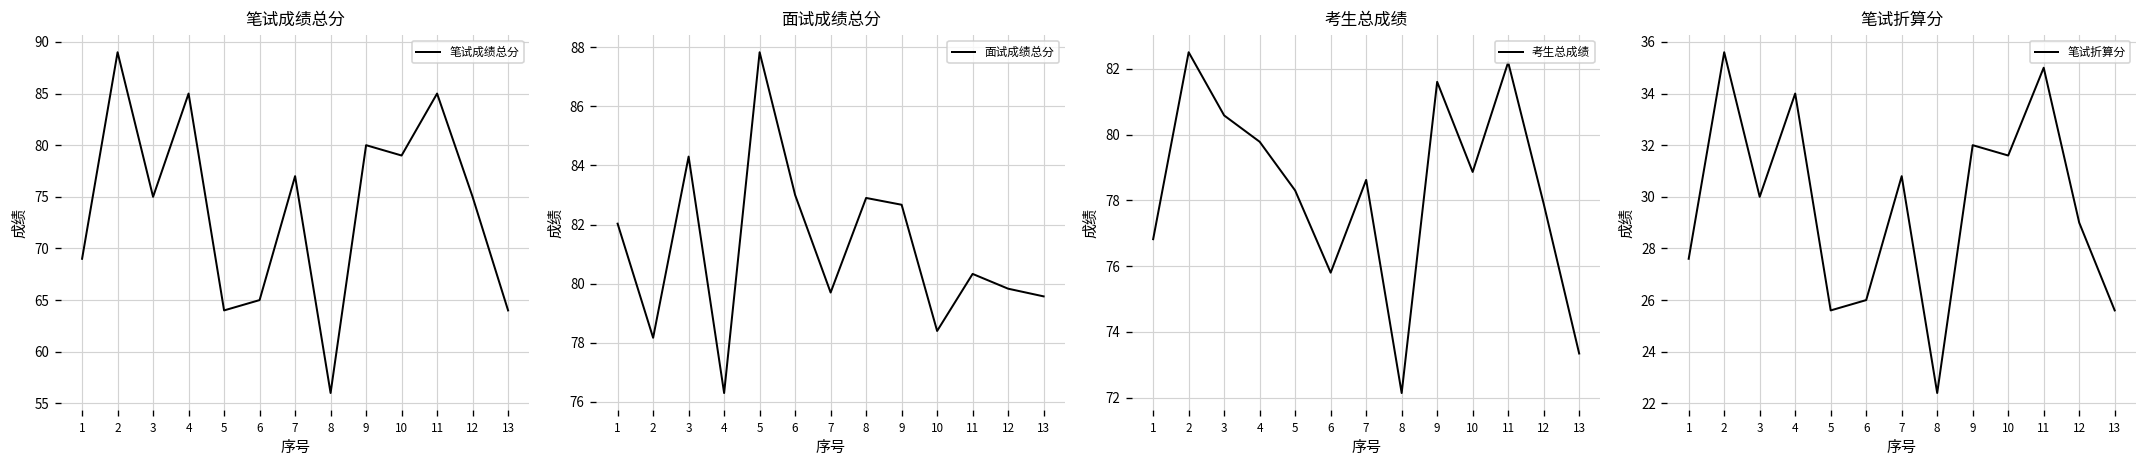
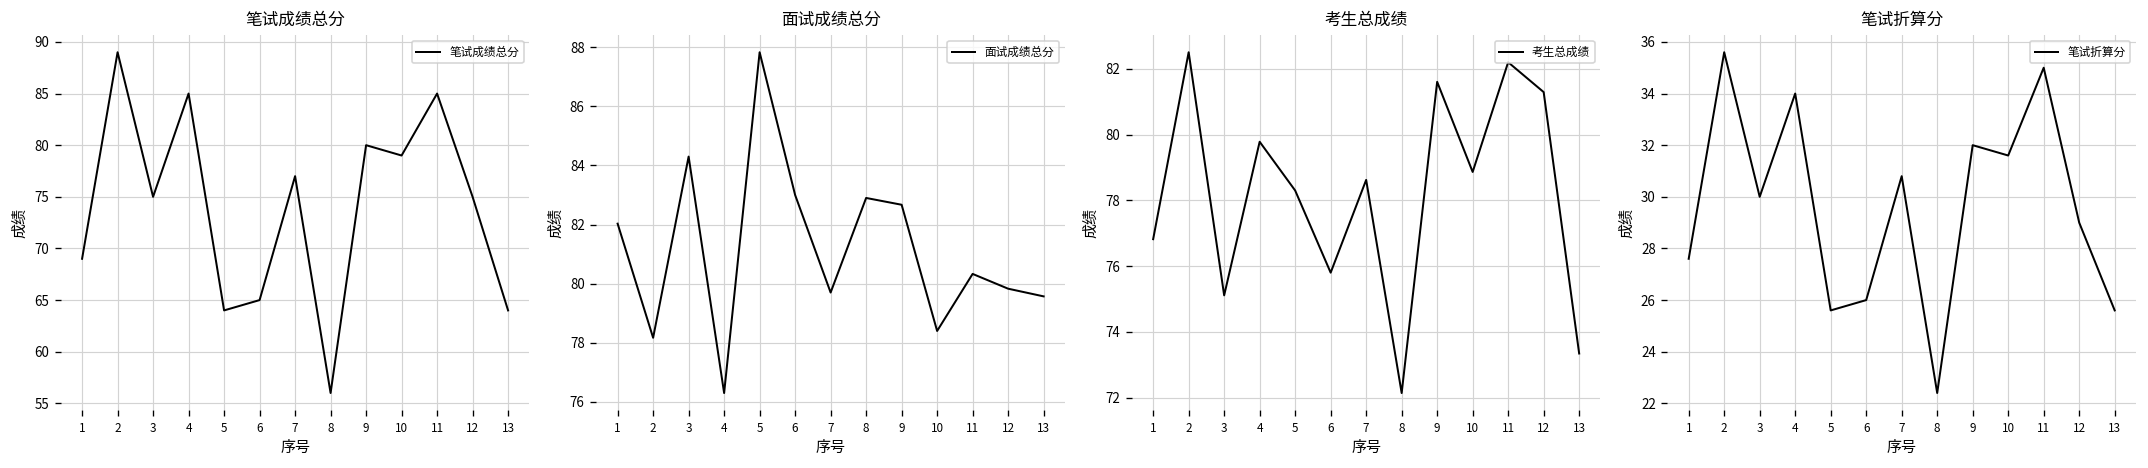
  {
    "笔试成绩总分": {
      "1": 69,
      "2": 89,
      "3": 75,
      "4": 85,
      "5": 64,
      "6": 65,
      "7": 77,
      "8": 56,
      "9": 80,
      "10": 79,
      "11": 85,
      "12": 75,
      "13": 64
    },
    "面试成绩总分": {
      "1": 82.0,
      "2": 78.2,
      "3": 84.3,
      "4": 76.3,
      "5": 87.8,
      "6": 83.0,
      "7": 79.7,
      "8": 82.9,
      "9": 82.7,
      "10": 78.4,
      "11": 80.3,
      "12": 79.8,
      "13": 79.6
    },
    "考生总成绩": {
      "1": 76.8,
      "2": 82.5,
-     "3": 80.6,
+     "3": 75.1,
      "4": 79.8,
      "5": 78.3,
      "6": 75.8,
      "7": 78.6,
      "8": 72.1,
      "9": 81.6,
      "10": 78.9,
-     "12": 77.9,
+     "12": 81.3,
      "13": 73.3
    },
    "笔试折算分": {
      "1": 27.6,
      "2": 35.6,
      "3": 30.0,
      "4": 34.0,
      "5": 25.6,
      "6": 26.0,
      "7": 30.8,
      "8": 22.4,
      "9": 32.0,
      "10": 31.6,
      "11": 35.0,
      "12": 29.0,
      "13": 25.6
    }
  }
